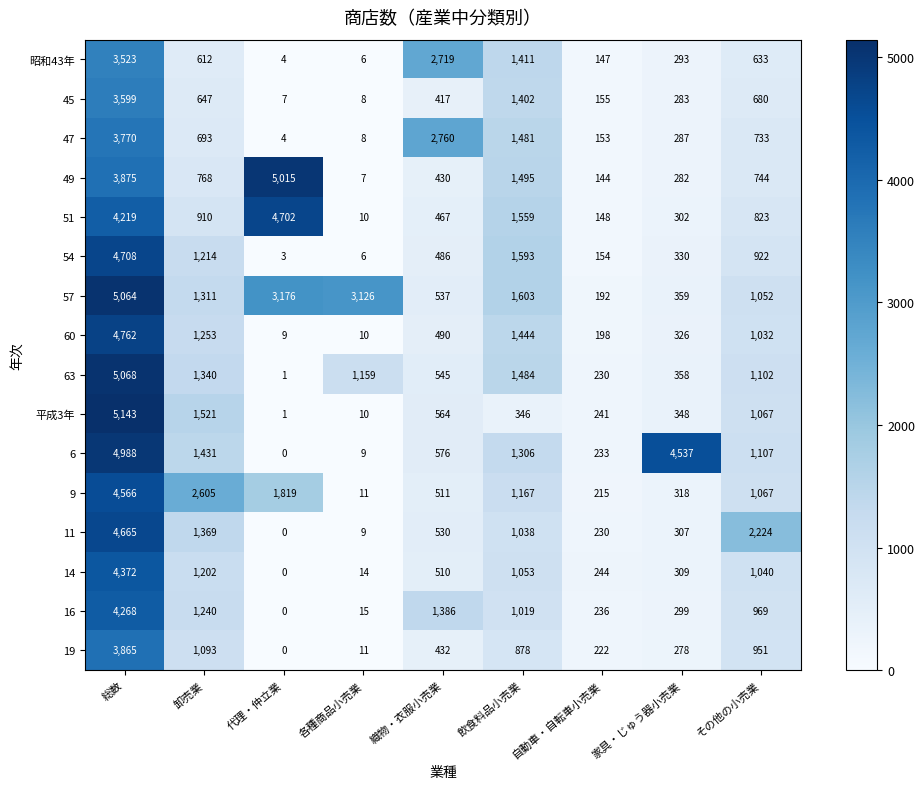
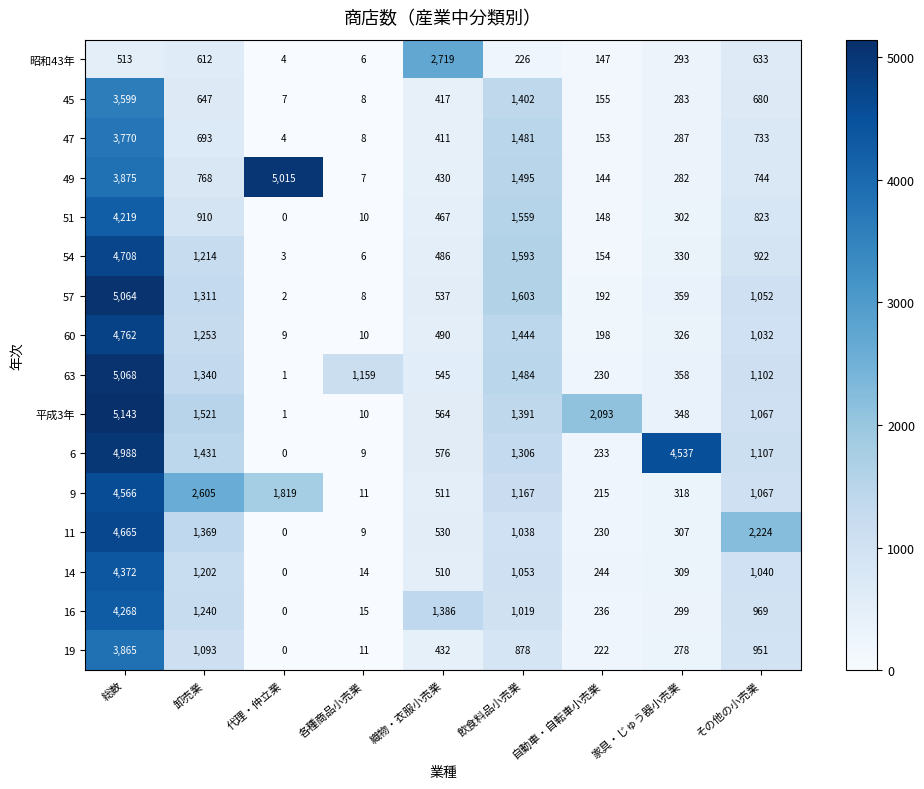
  {
    "昭和43年": {
-     "総数": "3,523",
+     "総数": "513",
      "卸売業": "612",
      "代理・仲立業": "4",
      "各種商品小売業": "6",
      "織物・衣服小売業": "2,719",
-     "飲食料品小売業": "1,411",
+     "飲食料品小売業": "226",
      "自動車・自転車小売業": "147",
      "家具・じゅう器小売業": "293",
      "その他の小売業": "633"
    },
    "45": {
      "総数": "3,599",
      "卸売業": "647",
      "代理・仲立業": "7",
      "各種商品小売業": "8",
      "織物・衣服小売業": "417",
      "飲食料品小売業": "1,402",
      "自動車・自転車小売業": "155",
      "家具・じゅう器小売業": "283",
      "その他の小売業": "680"
    },
    "47": {
      "総数": "3,770",
      "卸売業": "693",
      "代理・仲立業": "4",
      "各種商品小売業": "8",
-     "織物・衣服小売業": "2,760",
+     "織物・衣服小売業": "411",
      "飲食料品小売業": "1,481",
      "自動車・自転車小売業": "153",
      "家具・じゅう器小売業": "287",
      "その他の小売業": "733"
    },
    "49": {
      "総数": "3,875",
      "卸売業": "768",
      "代理・仲立業": "5,015",
      "各種商品小売業": "7",
      "織物・衣服小売業": "430",
      "飲食料品小売業": "1,495",
      "自動車・自転車小売業": "144",
      "家具・じゅう器小売業": "282",
      "その他の小売業": "744"
    },
    "51": {
      "総数": "4,219",
      "卸売業": "910",
-     "代理・仲立業": "4,702",
+     "代理・仲立業": "0",
      "各種商品小売業": "10",
      "織物・衣服小売業": "467",
      "飲食料品小売業": "1,559",
      "自動車・自転車小売業": "148",
      "家具・じゅう器小売業": "302",
      "その他の小売業": "823"
    },
    "54": {
      "総数": "4,708",
      "卸売業": "1,214",
      "代理・仲立業": "3",
      "各種商品小売業": "6",
      "織物・衣服小売業": "486",
      "飲食料品小売業": "1,593",
      "自動車・自転車小売業": "154",
      "家具・じゅう器小売業": "330",
      "その他の小売業": "922"
    },
    "57": {
      "総数": "5,064",
      "卸売業": "1,311",
-     "代理・仲立業": "3,176",
-     "各種商品小売業": "3,126",
+     "代理・仲立業": "2",
+     "各種商品小売業": "8",
      "織物・衣服小売業": "537",
      "飲食料品小売業": "1,603",
      "自動車・自転車小売業": "192",
      "家具・じゅう器小売業": "359",
      "その他の小売業": "1,052"
    },
    "60": {
      "総数": "4,762",
      "卸売業": "1,253",
      "代理・仲立業": "9",
      "各種商品小売業": "10",
      "織物・衣服小売業": "490",
      "飲食料品小売業": "1,444",
      "自動車・自転車小売業": "198",
      "家具・じゅう器小売業": "326",
      "その他の小売業": "1,032"
    },
    "63": {
      "総数": "5,068",
      "卸売業": "1,340",
      "代理・仲立業": "1",
      "各種商品小売業": "1,159",
      "織物・衣服小売業": "545",
      "飲食料品小売業": "1,484",
      "自動車・自転車小売業": "230",
      "家具・じゅう器小売業": "358",
      "その他の小売業": "1,102"
    },
    "平成3年": {
      "総数": "5,143",
      "卸売業": "1,521",
      "代理・仲立業": "1",
      "各種商品小売業": "10",
      "織物・衣服小売業": "564",
-     "飲食料品小売業": "346",
-     "自動車・自転車小売業": "241",
+     "飲食料品小売業": "1,391",
+     "自動車・自転車小売業": "2,093",
      "家具・じゅう器小売業": "348",
      "その他の小売業": "1,067"
    },
    "6": {
      "総数": "4,988",
      "卸売業": "1,431",
      "代理・仲立業": "0",
      "各種商品小売業": "9",
      "織物・衣服小売業": "576",
      "飲食料品小売業": "1,306",
      "自動車・自転車小売業": "233",
      "家具・じゅう器小売業": "4,537",
      "その他の小売業": "1,107"
    },
    "9": {
      "総数": "4,566",
      "卸売業": "2,605",
      "代理・仲立業": "1,819",
      "各種商品小売業": "11",
      "織物・衣服小売業": "511",
      "飲食料品小売業": "1,167",
      "自動車・自転車小売業": "215",
      "家具・じゅう器小売業": "318",
      "その他の小売業": "1,067"
    },
    "11": {
      "総数": "4,665",
      "卸売業": "1,369",
      "代理・仲立業": "0",
      "各種商品小売業": "9",
      "織物・衣服小売業": "530",
      "飲食料品小売業": "1,038",
      "自動車・自転車小売業": "230",
      "家具・じゅう器小売業": "307",
      "その他の小売業": "2,224"
    },
    "14": {
      "総数": "4,372",
      "卸売業": "1,202",
      "代理・仲立業": "0",
      "各種商品小売業": "14",
      "織物・衣服小売業": "510",
      "飲食料品小売業": "1,053",
      "自動車・自転車小売業": "244",
      "家具・じゅう器小売業": "309",
      "その他の小売業": "1,040"
    },
    "16": {
      "総数": "4,268",
      "卸売業": "1,240",
      "代理・仲立業": "0",
      "各種商品小売業": "15",
      "織物・衣服小売業": "1,386",
      "飲食料品小売業": "1,019",
      "自動車・自転車小売業": "236",
      "家具・じゅう器小売業": "299",
      "その他の小売業": "969"
    },
    "19": {
      "総数": "3,865",
      "卸売業": "1,093",
      "代理・仲立業": "0",
      "各種商品小売業": "11",
      "織物・衣服小売業": "432",
      "飲食料品小売業": "878",
      "自動車・自転車小売業": "222",
      "家具・じゅう器小売業": "278",
      "その他の小売業": "951"
    }
  }
